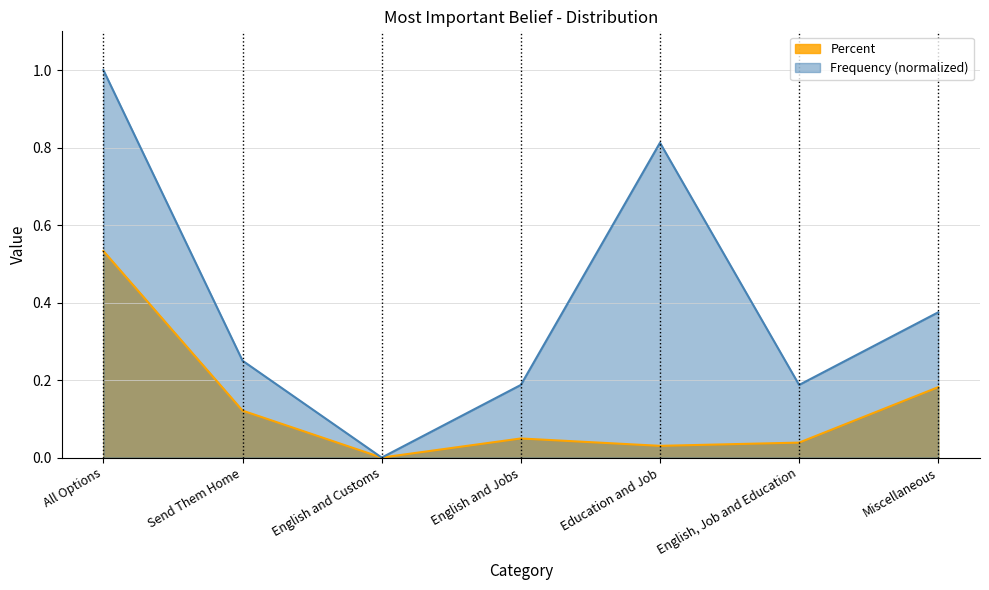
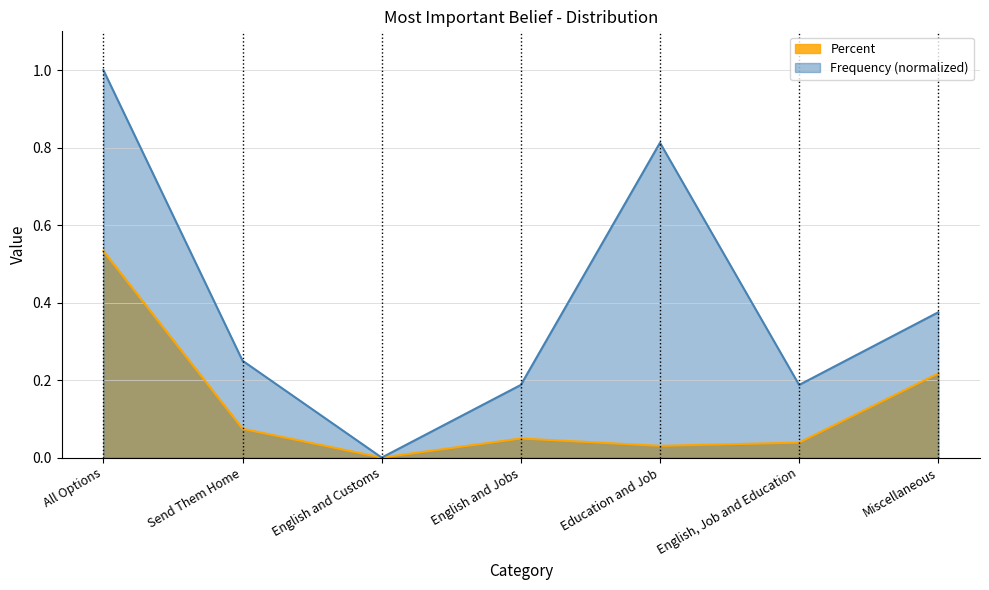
  {
    "Percent": {
      "All Options": 0.53,
-     "Send Them Home": 0.12,
+     "Send Them Home": 0.07,
      "English and Jobs": 0.05,
      "Education and Job": 0.03,
      "English, Job and Education": 0.04,
-     "Miscellaneous": 0.18
+     "Miscellaneous": 0.22
    },
    "Frequency (normalized)": {
      "All Options": 1.00,
      "Send Them Home": 0.25,
      "English and Jobs": 0.19,
      "Education and Job": 0.81,
      "English, Job and Education": 0.19,
      "Miscellaneous": 0.38
    }
  }
